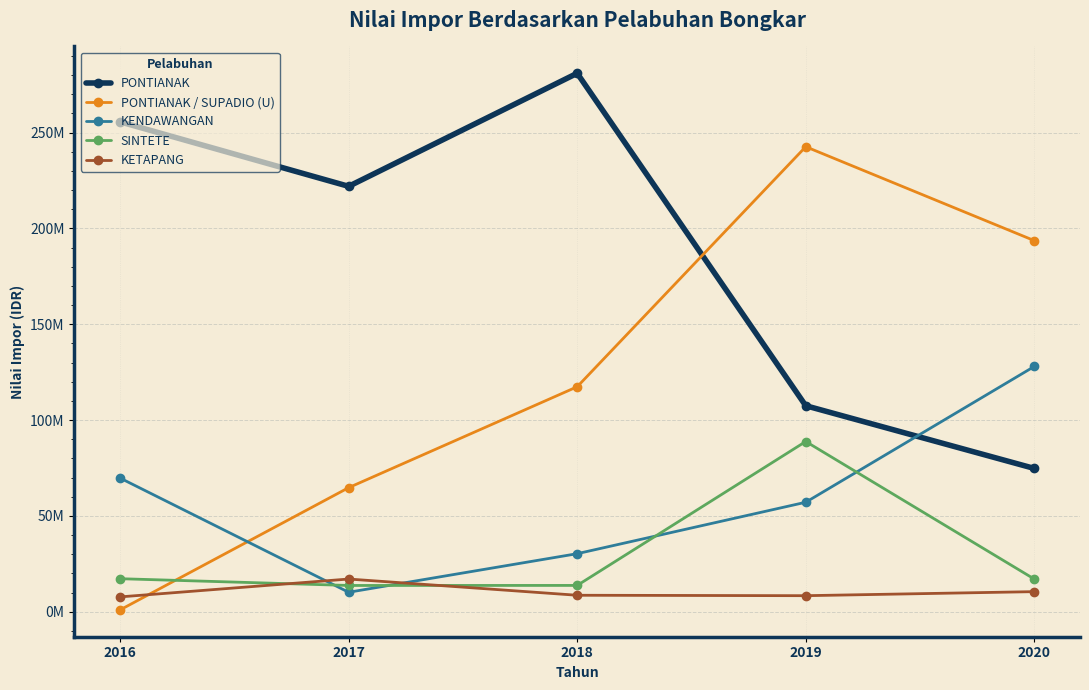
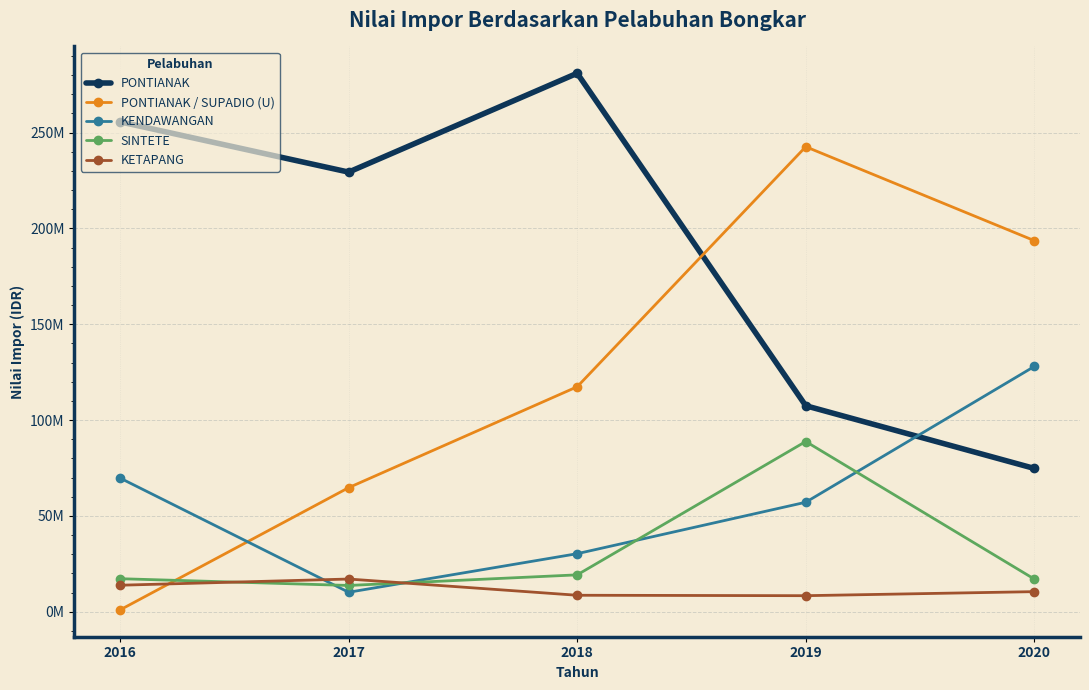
  {
    "PONTIANAK": {
-     "2017": 222000000,
+     "2017": 229000000,
      "2018": 281000000,
      "2019": 108000000,
      "2020": 75000000
    },
    "PONTIANAK / SUPADIO (U)": {
      "2016": 1000000,
      "2017": 65000000,
      "2018": 117000000,
      "2019": 243000000,
      "2020": 194000000
    },
    "KENDAWANGAN": {
      "2016": 70000000,
      "2017": 10000000,
      "2018": 30000000,
      "2019": 57000000,
      "2020": 128000000
    },
    "SINTETE": {
      "2016": 17000000,
      "2017": 14000000,
-     "2018": 14000000,
+     "2018": 19000000,
      "2019": 89000000,
      "2020": 17000000
    },
    "KETAPANG": {
-     "2016": 8000000,
+     "2016": 14000000,
      "2017": 17000000,
      "2018": 9000000,
      "2019": 8000000,
      "2020": 10000000
    }
  }
